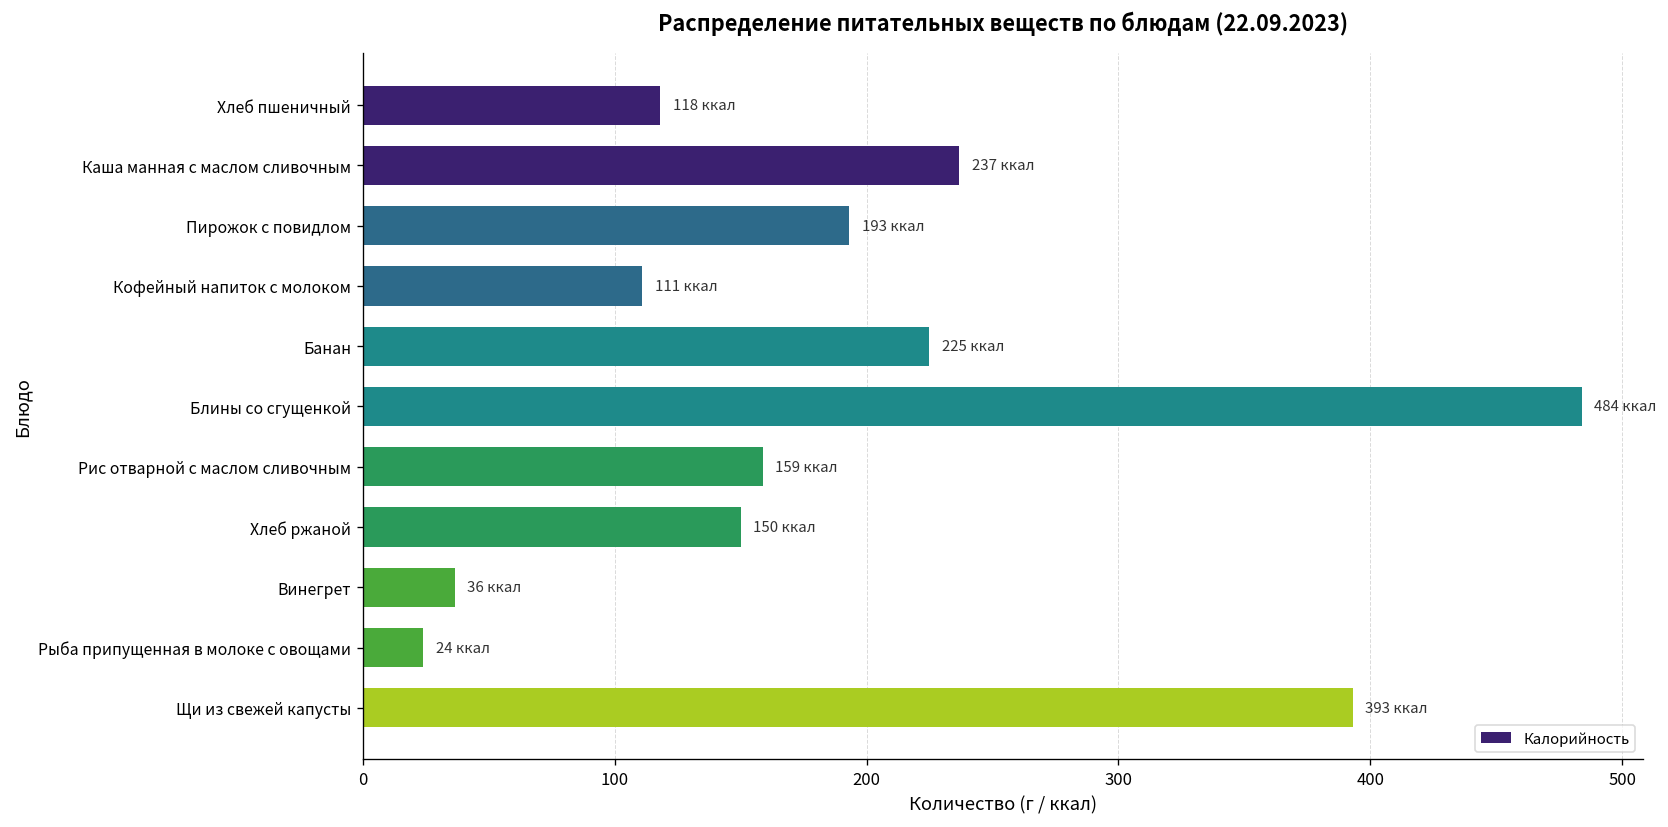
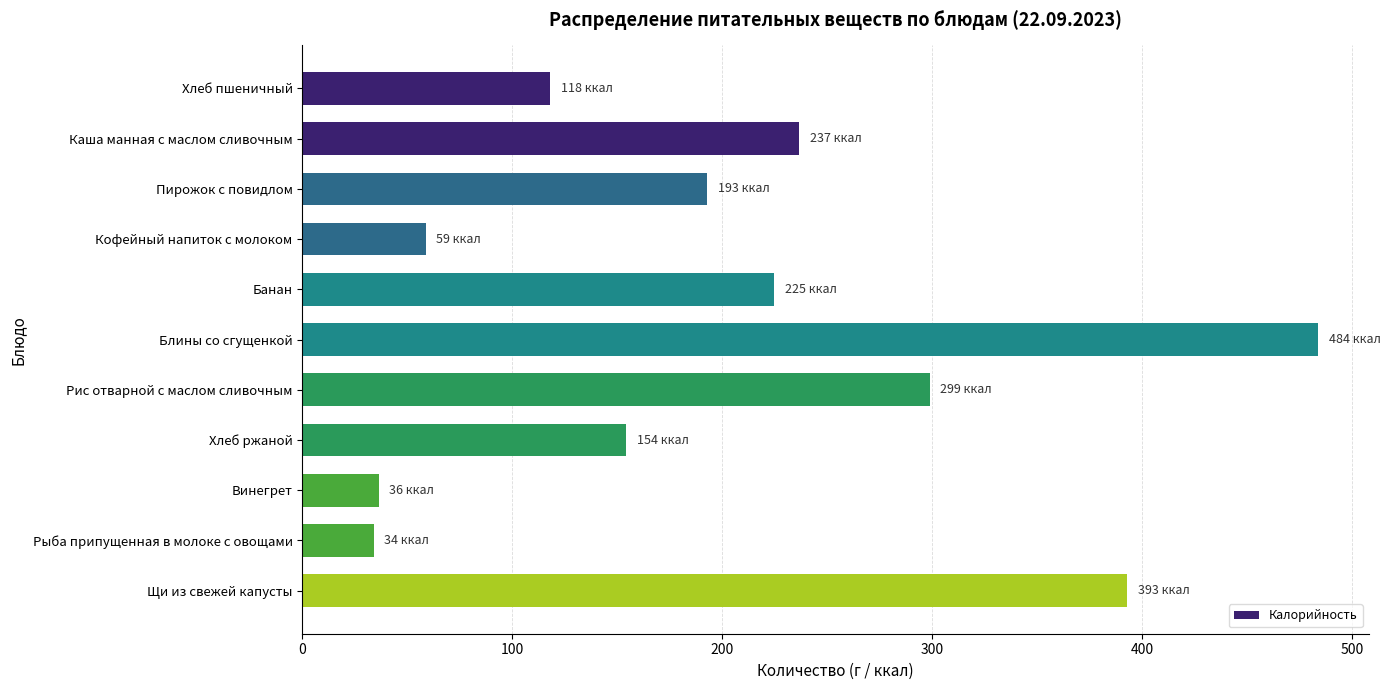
  {
    "Хлеб пшеничный": 118,
    "Каша манная с маслом сливочным": 237,
    "Пирожок с повидлом": 193,
-   "Кофейный напиток с молоком": 111,
+   "Кофейный напиток с молоком": 59,
    "Банан": 225,
    "Блины со сгущенкой": 484,
-   "Рис отварной с маслом сливочным": 159,
-   "Хлеб ржаной": 150,
+   "Рис отварной с маслом сливочным": 299,
+   "Хлеб ржаной": 154,
    "Винегрет": 36,
-   "Рыба припущенная в молоке с овощами": 24,
+   "Рыба припущенная в молоке с овощами": 34,
    "Щи из свежей капусты": 393
  }
